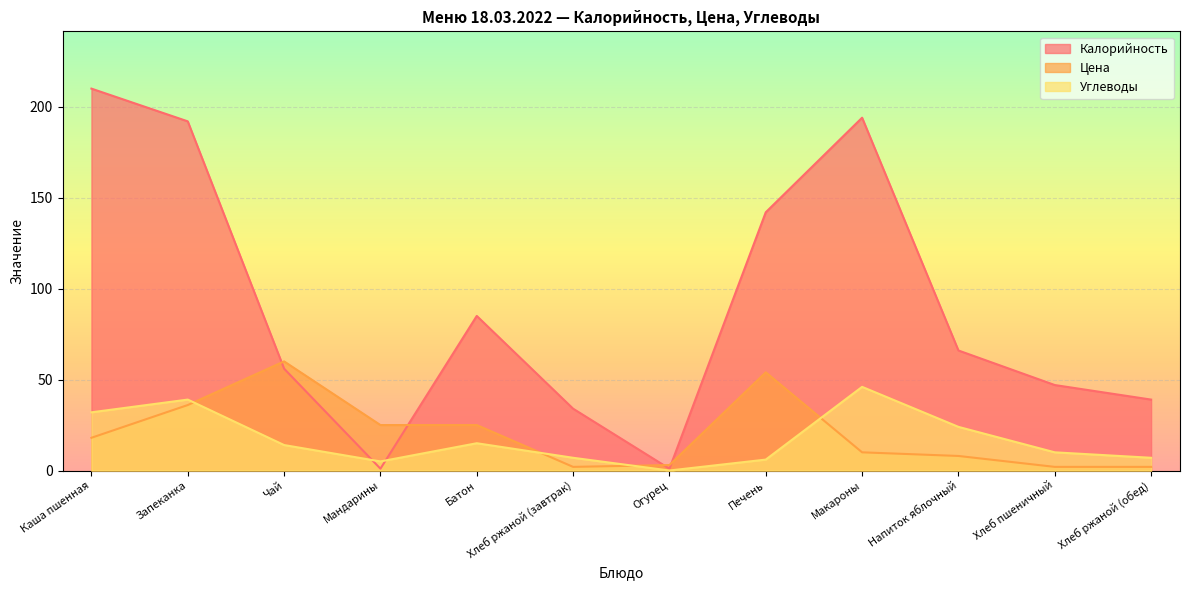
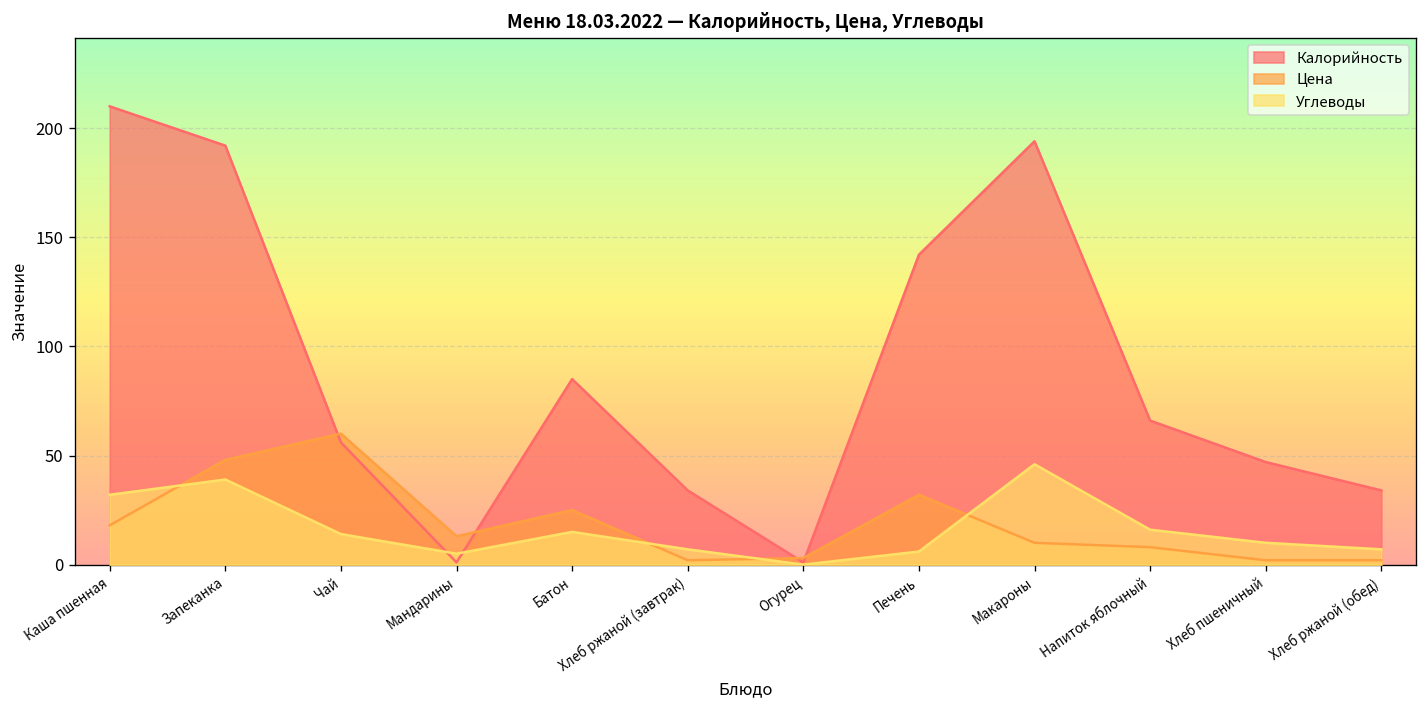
  {
    "Калорийность": {
      "Каша пшенная": 210,
      "Запеканка": 192,
      "Чай": 56,
      "Мандарины": 1,
      "Батон": 85,
      "Хлеб ржаной (завтрак)": 34,
      "Печень": 142,
      "Макароны": 194,
      "Напиток яблочный": 66,
      "Хлеб пшеничный": 47,
-     "Хлеб ржаной (обед)": 39
+     "Хлеб ржаной (обед)": 34
    },
    "Цена": {
      "Каша пшенная": 18,
-     "Запеканка": 36,
+     "Запеканка": 48,
      "Чай": 60,
-     "Мандарины": 25,
+     "Мандарины": 13,
      "Батон": 25,
      "Хлеб ржаной (завтрак)": 2,
      "Огурец": 3,
-     "Печень": 54,
+     "Печень": 32,
      "Макароны": 10,
      "Напиток яблочный": 8,
      "Хлеб пшеничный": 2,
      "Хлеб ржаной (обед)": 2
    },
    "Углеводы": {
      "Каша пшенная": 32,
      "Запеканка": 39,
      "Чай": 14,
      "Мандарины": 5,
      "Батон": 15,
      "Хлеб ржаной (завтрак)": 7,
      "Печень": 6,
      "Макароны": 46,
-     "Напиток яблочный": 24,
+     "Напиток яблочный": 16,
      "Хлеб пшеничный": 10,
      "Хлеб ржаной (обед)": 7
    }
  }
